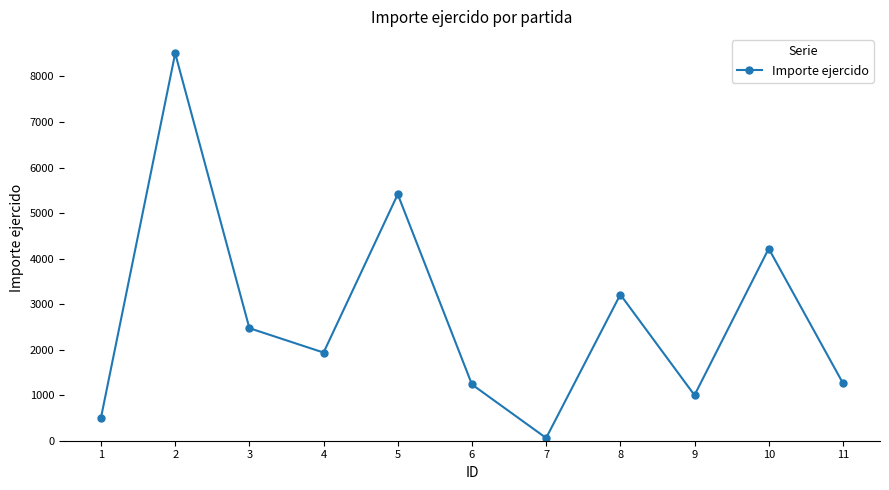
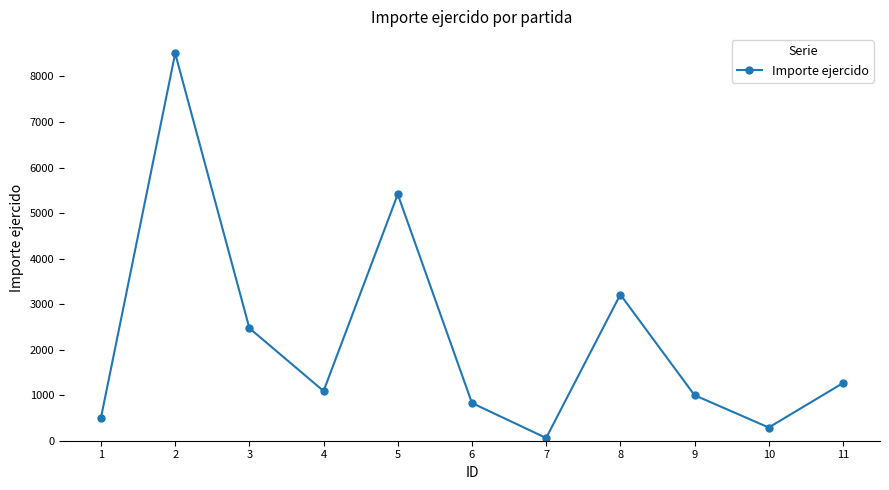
  {
    "1": 500,
    "2": 8500,
    "3": 2500,
-   "4": 1900,
+   "4": 1100,
    "5": 5400,
-   "6": 1200,
+   "6": 800,
    "7": 100,
    "8": 3200,
    "9": 1000,
-   "10": 4200,
+   "10": 300,
    "11": 1300
  }
